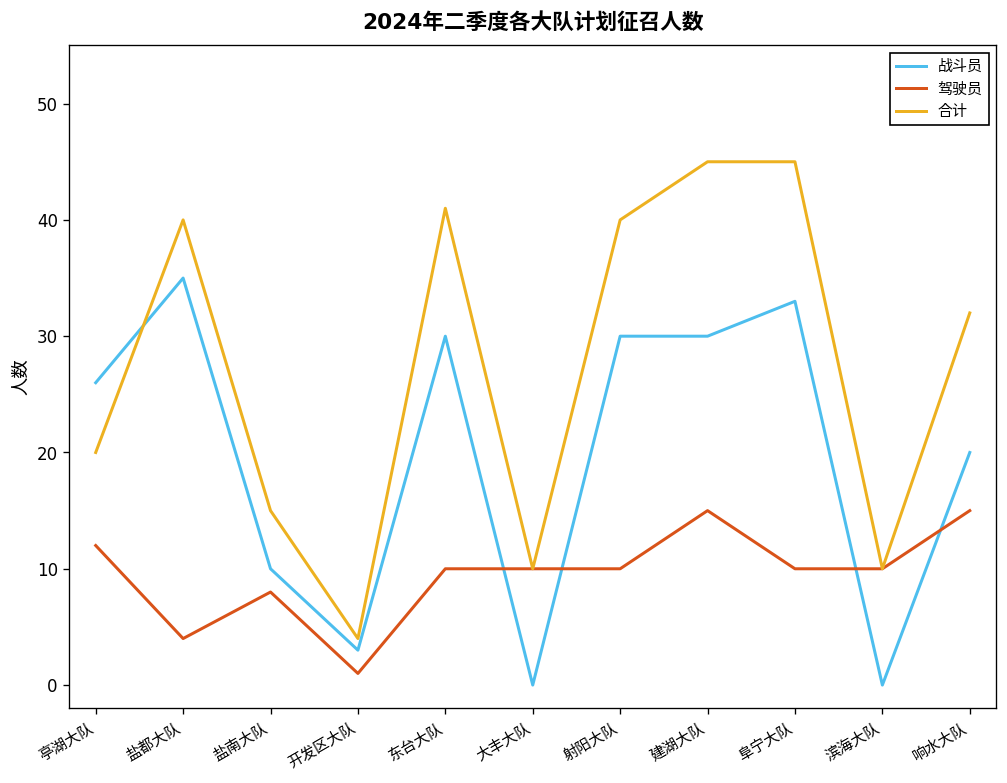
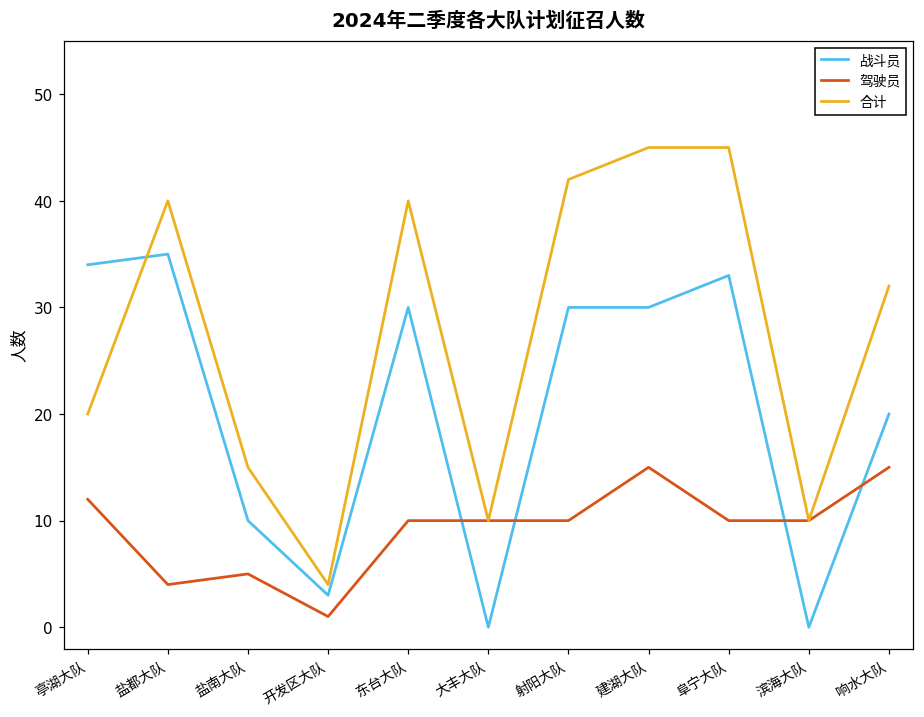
  {
    "战斗员": {
-     "亭湖大队": 26,
+     "亭湖大队": 34,
      "盐都大队": 35,
      "盐南大队": 10,
      "开发区大队": 3,
      "东台大队": 30,
      "大丰大队": 0,
      "射阳大队": 30,
      "建湖大队": 30,
      "阜宁大队": 33,
      "滨海大队": 0,
      "响水大队": 20
    },
    "驾驶员": {
      "亭湖大队": 12,
      "盐都大队": 4,
-     "盐南大队": 8,
+     "盐南大队": 5,
      "开发区大队": 1,
      "东台大队": 10,
      "射阳大队": 10,
      "建湖大队": 15,
      "阜宁大队": 10,
      "响水大队": 15
    },
    "合计": {
      "亭湖大队": 20,
      "盐都大队": 40,
      "盐南大队": 15,
      "开发区大队": 4,
-     "东台大队": 41,
-     "射阳大队": 40,
+     "东台大队": 40,
+     "射阳大队": 42,
      "建湖大队": 45,
      "阜宁大队": 45,
      "响水大队": 32
    }
  }
